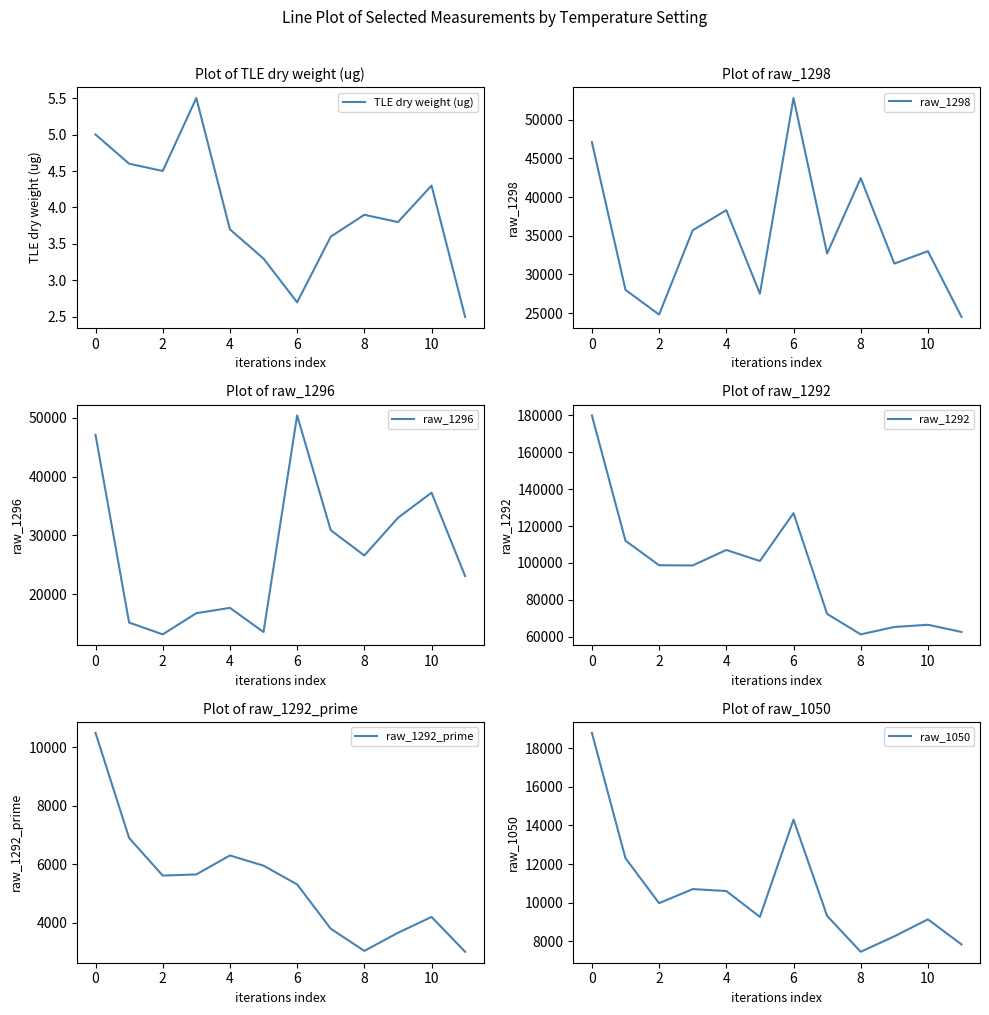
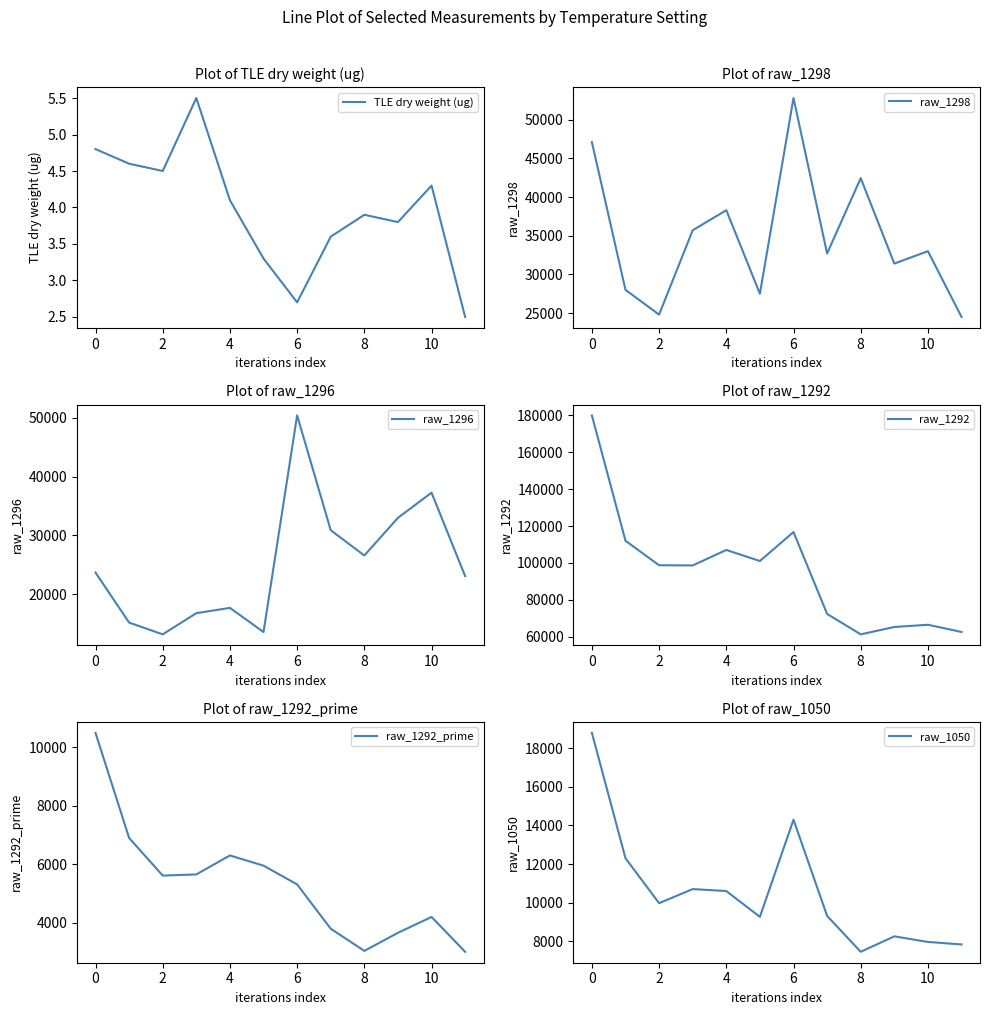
  {
    "Plot of TLE dry weight (ug)": {
-     "0": 5.0,
+     "0": 4.8,
      "2": 4.5,
-     "4": 3.7,
+     "4": 4.1,
      "6": 2.7,
      "8": 3.9,
      "10": 4.3
    },
    "Plot of raw_1298": {
      "0": 47000,
      "2": 25000,
      "4": 38000,
      "6": 53000,
      "8": 42000,
      "10": 33000
    },
    "Plot of raw_1296": {
-     "0": 47000,
+     "0": 24000,
      "2": 13000,
      "4": 18000,
      "6": 50000,
      "8": 27000,
      "10": 37000
    },
    "Plot of raw_1292": {
      "0": 180000,
      "2": 99000,
      "4": 107000,
-     "6": 127000,
+     "6": 117000,
      "8": 61000,
      "10": 66000
    },
    "Plot of raw_1292_prime": {
      "0": 10500,
      "2": 5600,
      "4": 6300,
      "6": 5300,
      "8": 3000,
      "10": 4200
    },
    "Plot of raw_1050": {
      "0": 18800,
      "2": 10000,
      "4": 10600,
      "6": 14300,
      "8": 7500,
-     "10": 9100
+     "10": 8000
    }
  }
